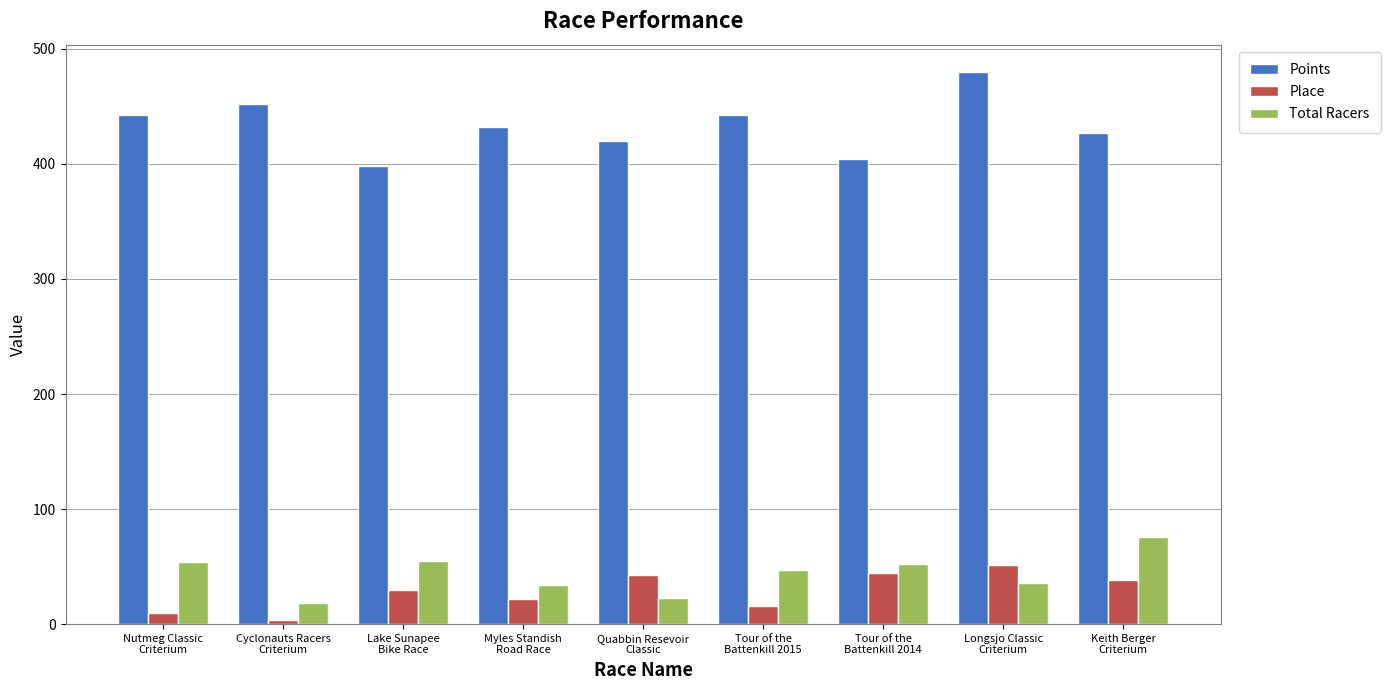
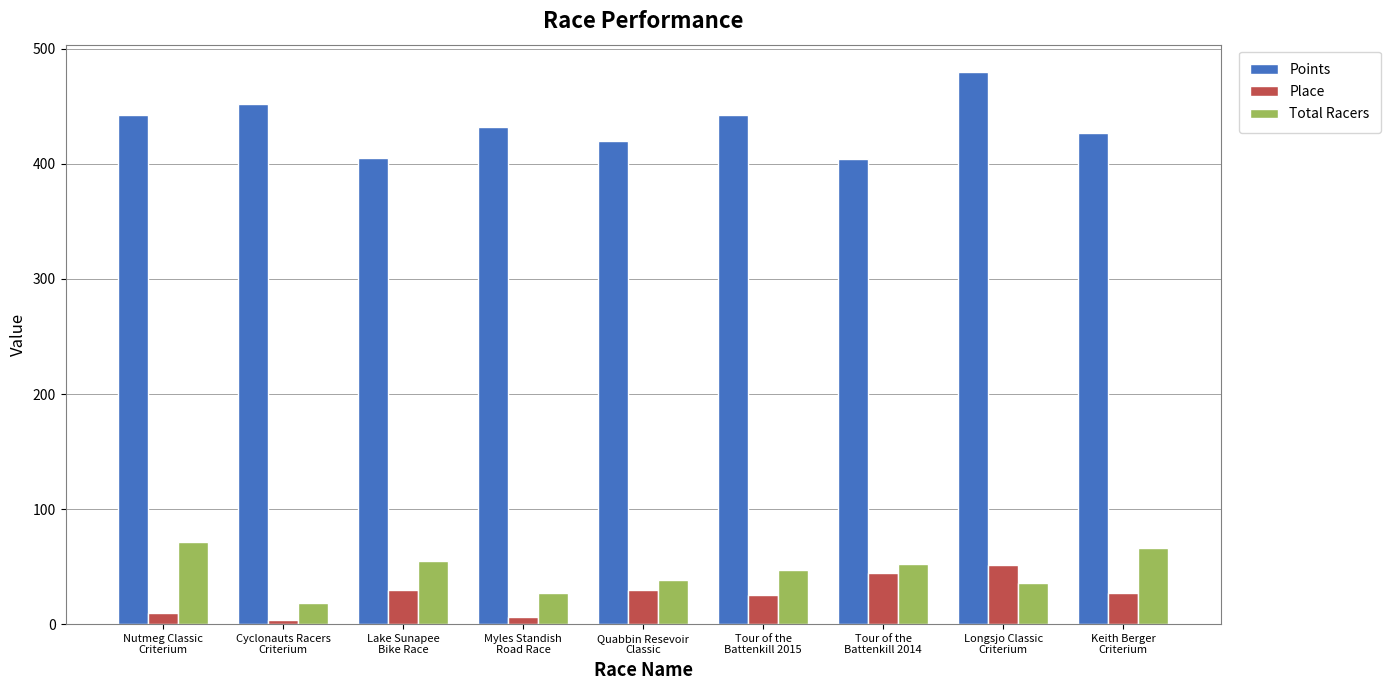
  {
    "Points": {
      "Nutmeg Classic Criterium": 443,
      "Cyclonauts Racers Criterium": 452,
-     "Lake Sunapee Bike Race": 398,
+     "Lake Sunapee Bike Race": 405,
      "Myles Standish Road Race": 432,
      "Quabbin Resevoir Classic": 420,
      "Tour of the Battenkill 2015": 442,
      "Tour of the Battenkill 2014": 404,
      "Longsjo Classic Criterium": 480,
      "Keith Berger Criterium": 427
    },
    "Place": {
      "Nutmeg Classic Criterium": 10,
      "Cyclonauts Racers Criterium": 4,
      "Lake Sunapee Bike Race": 30,
-     "Myles Standish Road Race": 22,
-     "Quabbin Resevoir Classic": 43,
-     "Tour of the Battenkill 2015": 16,
+     "Myles Standish Road Race": 6,
+     "Quabbin Resevoir Classic": 30,
+     "Tour of the Battenkill 2015": 25,
      "Tour of the Battenkill 2014": 44,
      "Longsjo Classic Criterium": 51,
-     "Keith Berger Criterium": 38
+     "Keith Berger Criterium": 27
    },
    "Total Racers": {
-     "Nutmeg Classic Criterium": 54,
+     "Nutmeg Classic Criterium": 71,
      "Cyclonauts Racers Criterium": 18,
      "Lake Sunapee Bike Race": 55,
-     "Myles Standish Road Race": 34,
-     "Quabbin Resevoir Classic": 23,
+     "Myles Standish Road Race": 27,
+     "Quabbin Resevoir Classic": 38,
      "Tour of the Battenkill 2015": 47,
      "Tour of the Battenkill 2014": 52,
      "Longsjo Classic Criterium": 36,
-     "Keith Berger Criterium": 76
+     "Keith Berger Criterium": 66
    }
  }
